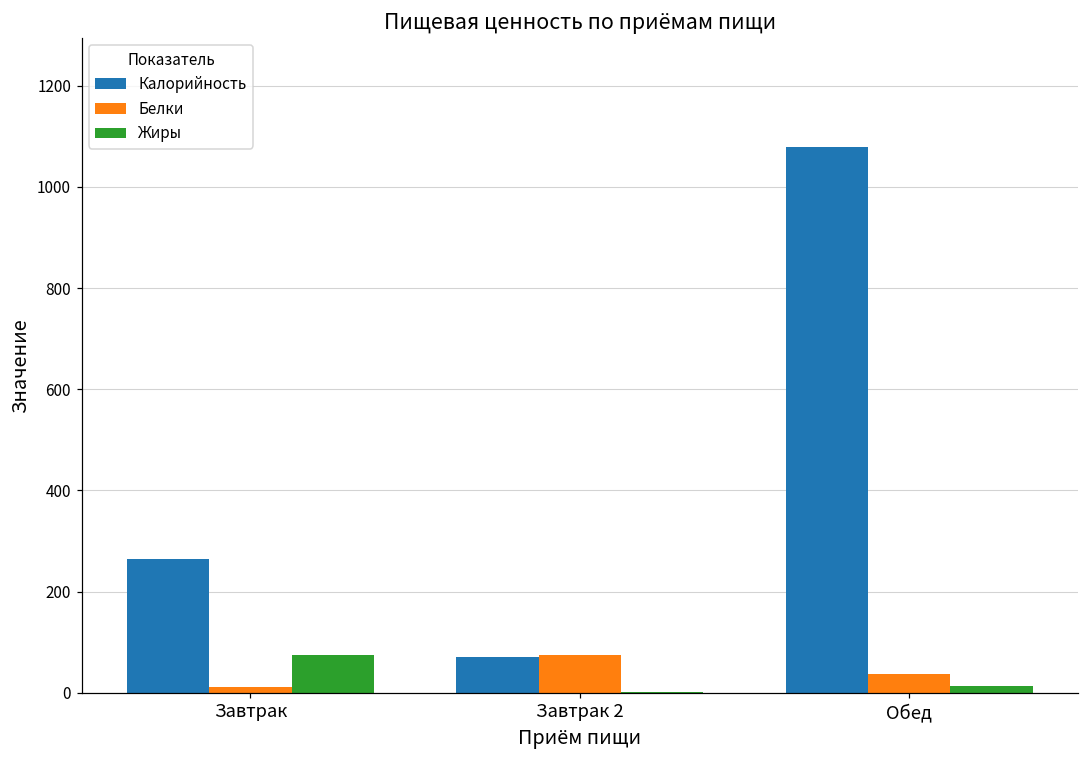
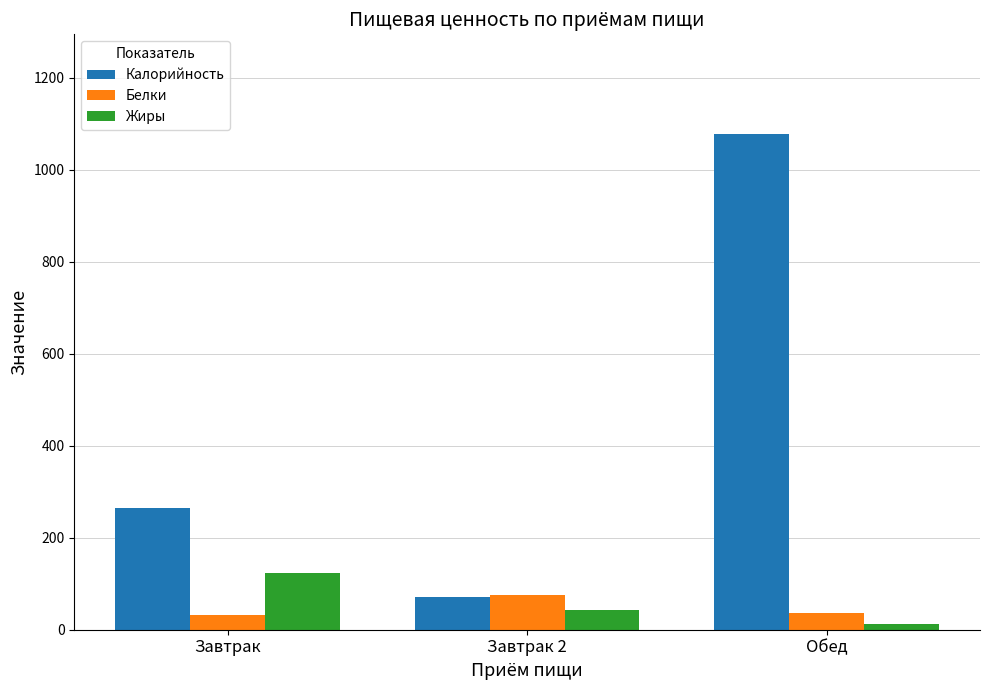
  {
    "Калорийность": {
      "Завтрак": 270,
      "Завтрак 2": 70,
      "Обед": 1080
    },
    "Белки": {
-     "Завтрак": 10,
+     "Завтрак": 30,
      "Завтрак 2": 80,
      "Обед": 40
    },
    "Жиры": {
-     "Завтрак": 70,
-     "Завтрак 2": 0,
+     "Завтрак": 120,
+     "Завтрак 2": 40,
      "Обед": 10
    }
  }
